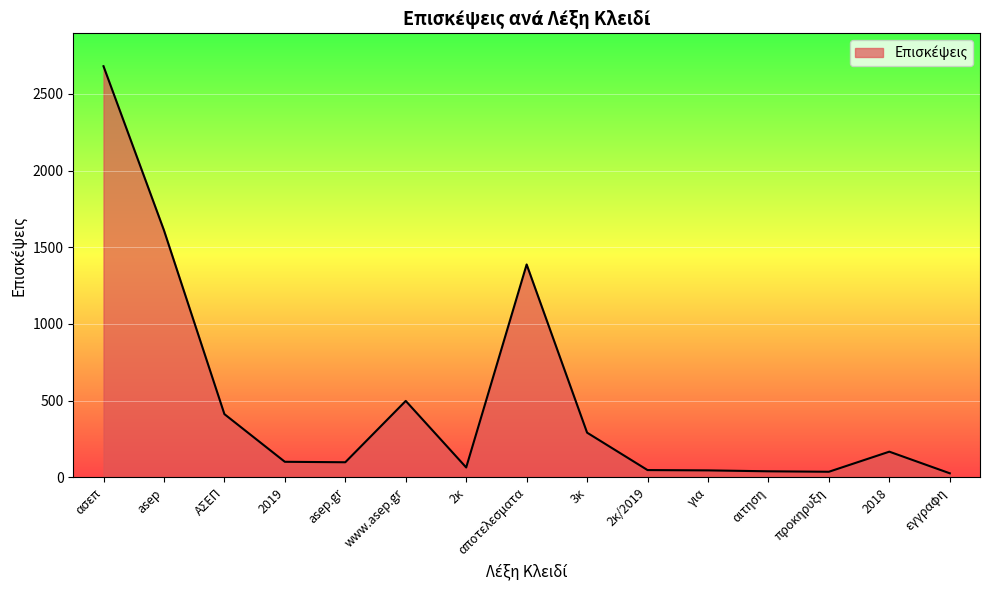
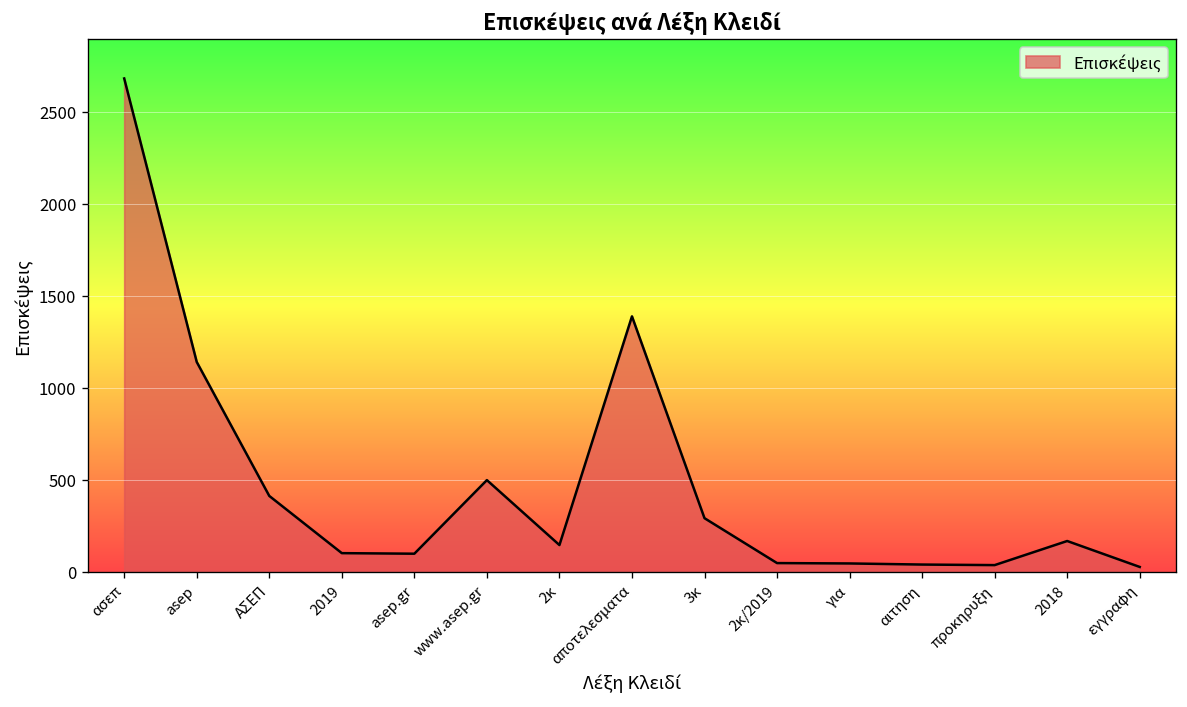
  {
    "ασεπ": 2680,
-   "asep": 1610,
+   "asep": 1140,
    "ΑΣΕΠ": 410,
    "2019": 100,
    "asep.gr": 100,
    "www.asep.gr": 500,
-   "2κ": 60,
+   "2κ": 150,
    "αποτελεσματα": 1390,
    "3κ": 290,
    "2κ/2019": 50,
    "για": 50,
    "αιτηση": 40,
    "προκηρυξη": 40,
    "2018": 170,
    "εγγραφη": 30
  }
